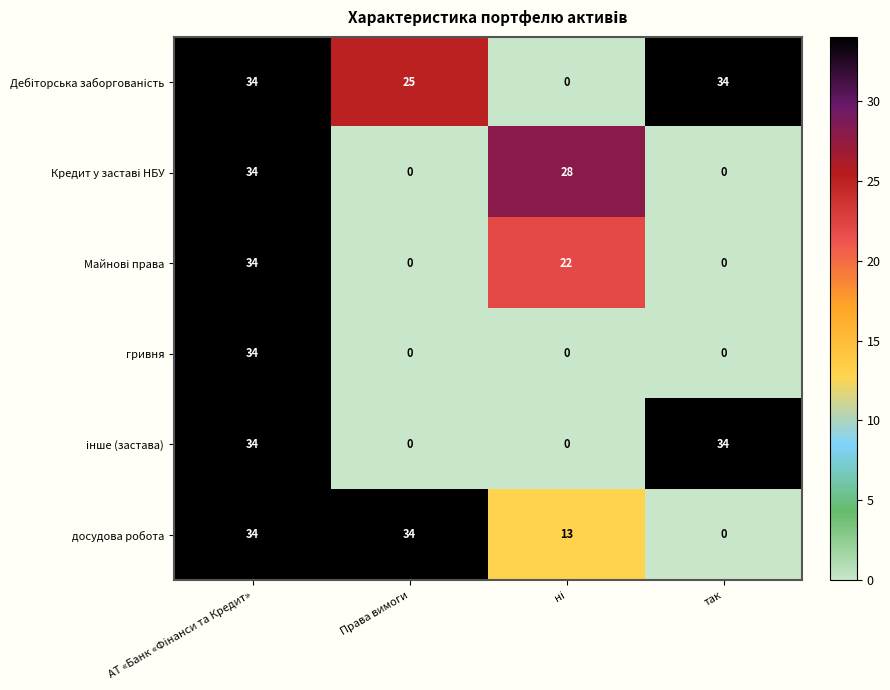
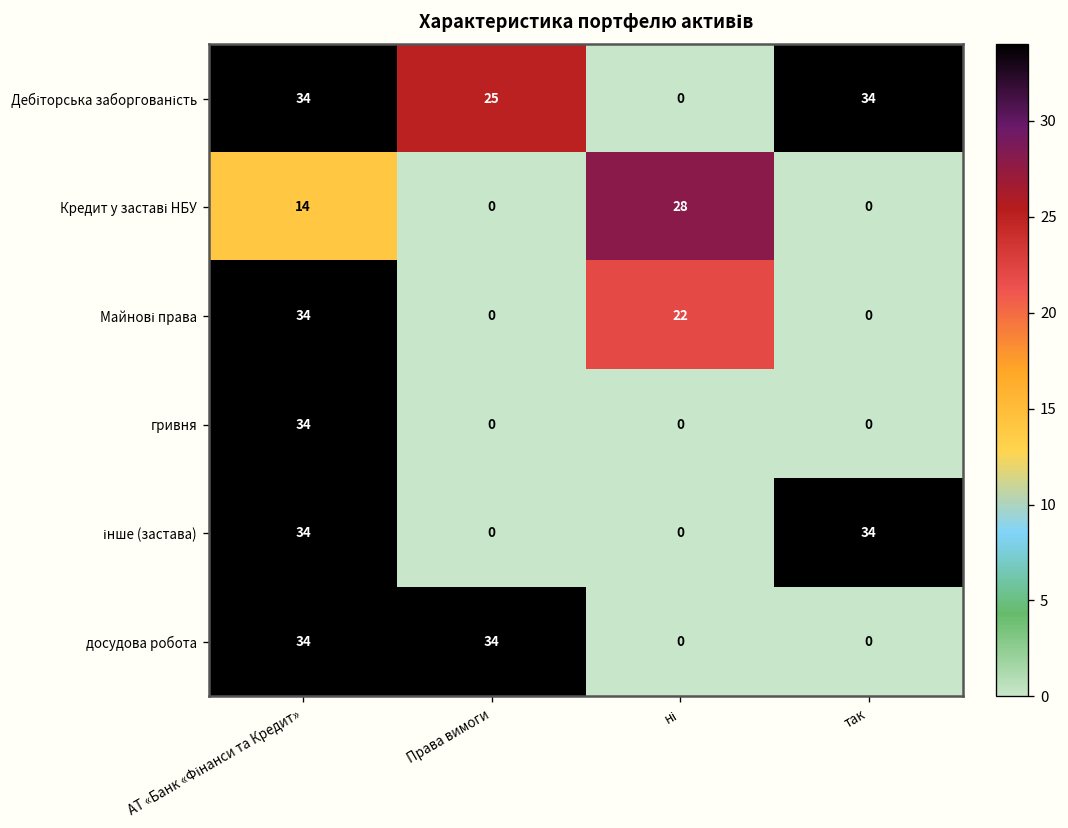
  {
    "Дебіторська заборгованість": {
      "АТ «Банк «Фінанси та Кредит»": 34,
      "Права вимоги": 25,
      "ні": 0,
      "так": 34
    },
    "Кредит у заставі НБУ": {
-     "АТ «Банк «Фінанси та Кредит»": 34,
+     "АТ «Банк «Фінанси та Кредит»": 14,
      "Права вимоги": 0,
      "ні": 28,
      "так": 0
    },
    "Майнові права": {
      "АТ «Банк «Фінанси та Кредит»": 34,
      "Права вимоги": 0,
      "ні": 22,
      "так": 0
    },
    "гривня": {
      "АТ «Банк «Фінанси та Кредит»": 34,
      "Права вимоги": 0,
      "ні": 0,
      "так": 0
    },
    "інше (застава)": {
      "АТ «Банк «Фінанси та Кредит»": 34,
      "Права вимоги": 0,
      "ні": 0,
      "так": 34
    },
    "досудова робота": {
      "АТ «Банк «Фінанси та Кредит»": 34,
      "Права вимоги": 34,
-     "ні": 13,
+     "ні": 0,
      "так": 0
    }
  }
